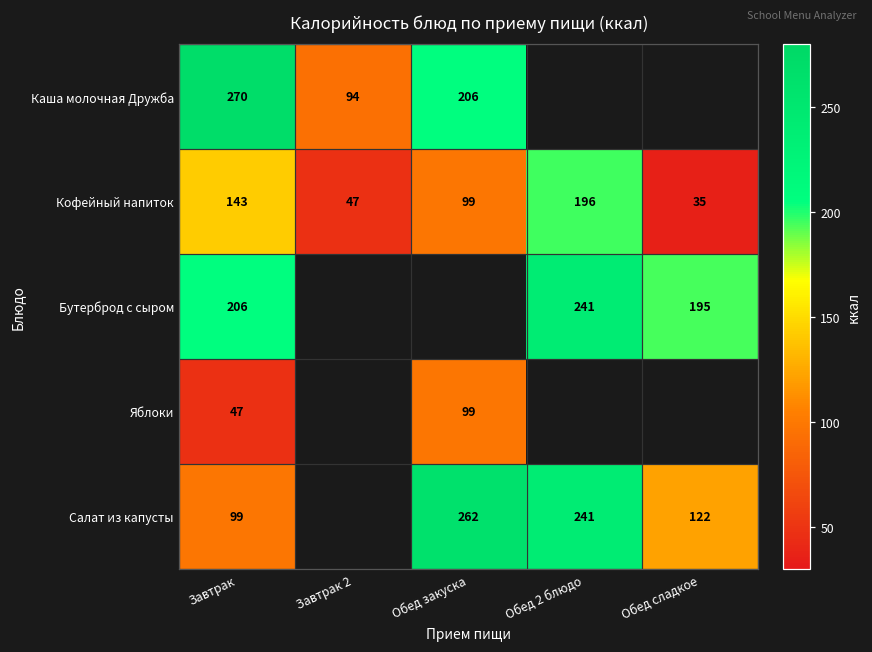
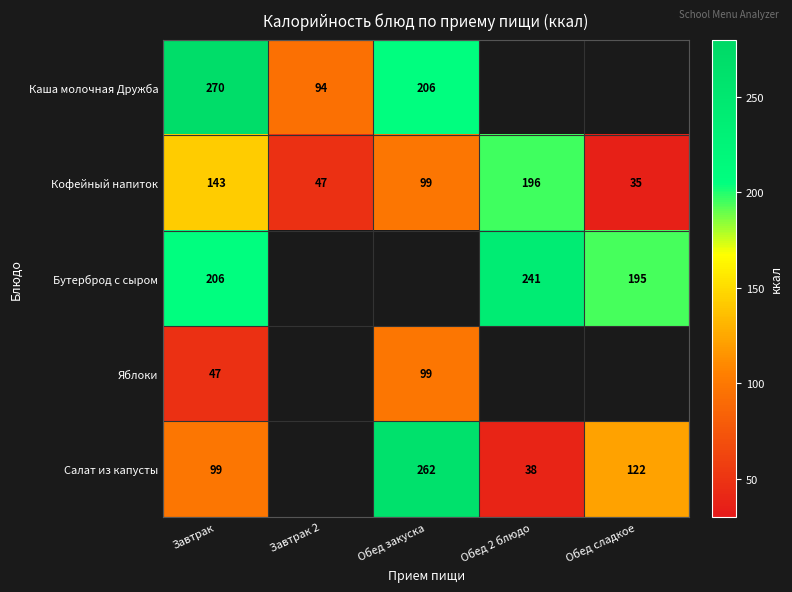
  {
    "Каша молочная Дружба": {
      "Завтрак": 270,
      "Завтрак 2": 94,
      "Обед закуска": 206
    },
    "Кофейный напиток": {
      "Завтрак": 143,
      "Завтрак 2": 47,
      "Обед закуска": 99,
      "Обед 2 блюдо": 196,
      "Обед сладкое": 35
    },
    "Бутерброд с сыром": {
      "Завтрак": 206,
      "Обед 2 блюдо": 241,
      "Обед сладкое": 195
    },
    "Яблоки": {
      "Завтрак": 47,
      "Обед закуска": 99
    },
    "Салат из капусты": {
      "Завтрак": 99,
      "Обед закуска": 262,
-     "Обед 2 блюдо": 241,
+     "Обед 2 блюдо": 38,
      "Обед сладкое": 122
    }
  }
